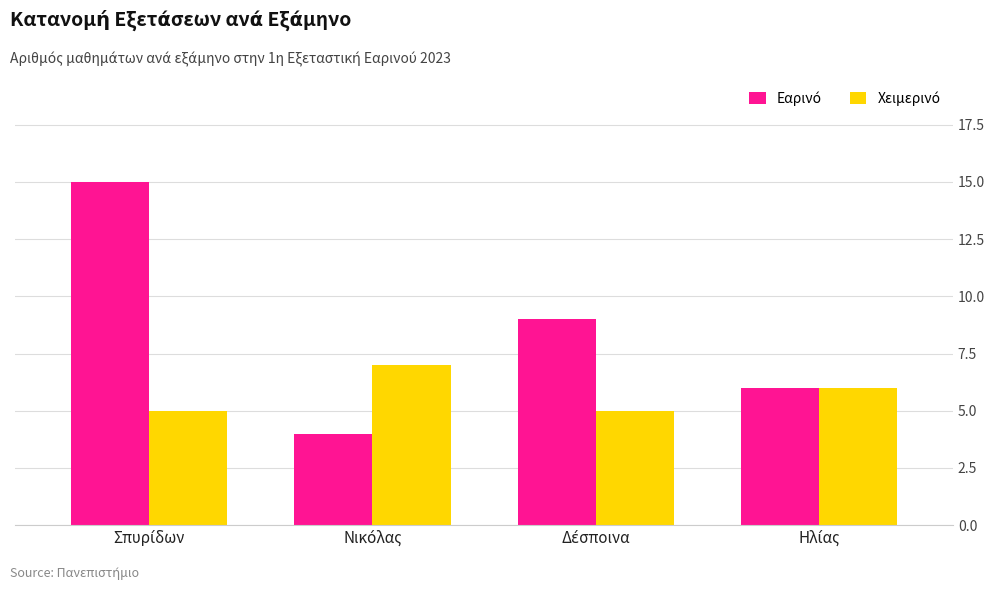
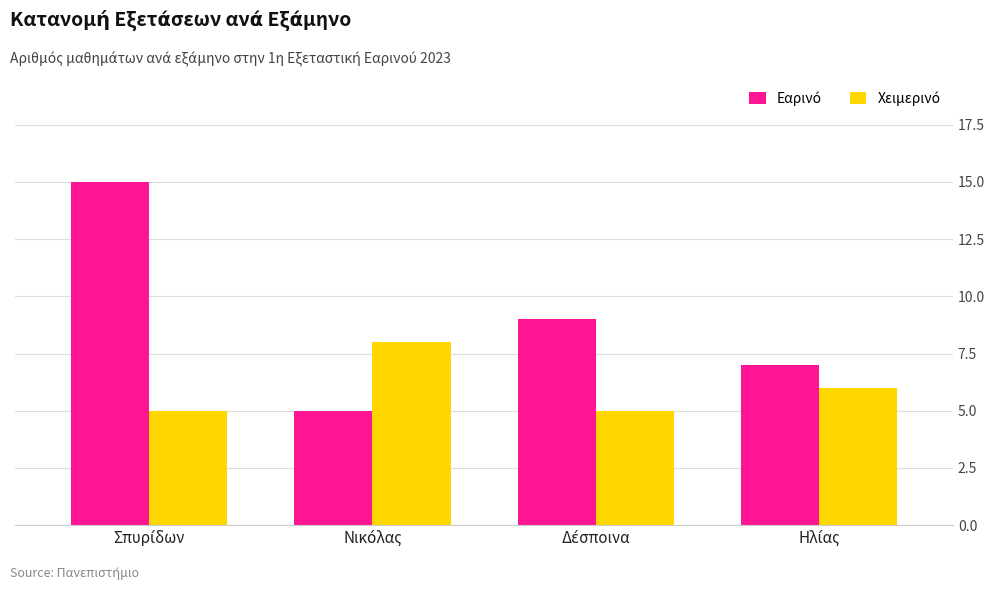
  {
    "Εαρινό": {
      "Σπυρίδων": 15,
-     "Νικόλας": 4,
+     "Νικόλας": 5,
      "Δέσποινα": 9,
-     "Ηλίας": 6
+     "Ηλίας": 7
    },
    "Χειμερινό": {
      "Σπυρίδων": 5,
-     "Νικόλας": 7,
+     "Νικόλας": 8,
      "Δέσποινα": 5,
      "Ηλίας": 6
    }
  }
